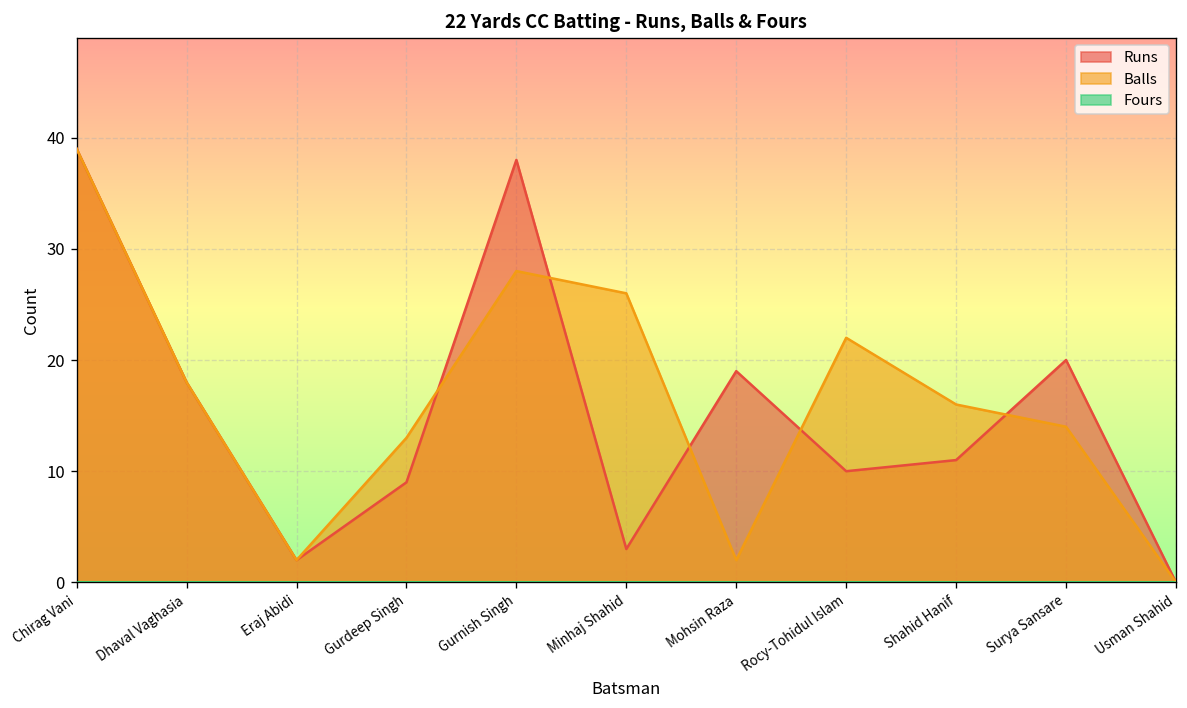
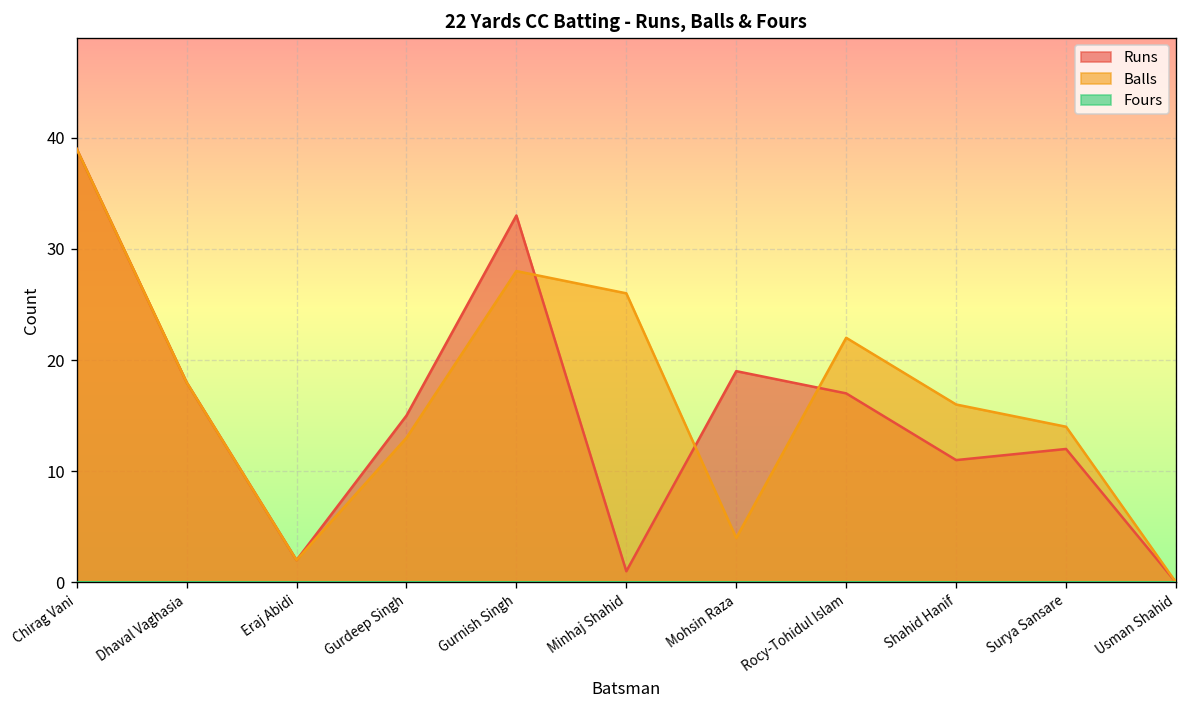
  {
    "Runs": {
-     "Gurdeep Singh": 9,
-     "Gurnish Singh": 38,
-     "Minhaj Shahid": 3,
+     "Gurdeep Singh": 15,
+     "Gurnish Singh": 33,
+     "Minhaj Shahid": 1,
      "Mohsin Raza": 19,
-     "Rocy-Tohidul Islam": 10,
+     "Rocy-Tohidul Islam": 17,
      "Shahid Hanif": 11,
-     "Surya Sansare": 20
+     "Surya Sansare": 12
    },
    "Balls": {
      "Gurdeep Singh": 13,
      "Gurnish Singh": 28,
      "Minhaj Shahid": 26,
-     "Mohsin Raza": 2,
+     "Mohsin Raza": 4,
      "Rocy-Tohidul Islam": 22,
      "Shahid Hanif": 16,
      "Surya Sansare": 14
    },
    "Fours": {
      "Chirag Vani": 0,
      "Dhaval Vaghasia": 0,
      "Eraj Abidi": 0,
      "Gurdeep Singh": 0,
      "Gurnish Singh": 0,
      "Minhaj Shahid": 0,
      "Mohsin Raza": 0,
      "Rocy-Tohidul Islam": 0,
      "Shahid Hanif": 0,
      "Surya Sansare": 0
    }
  }
